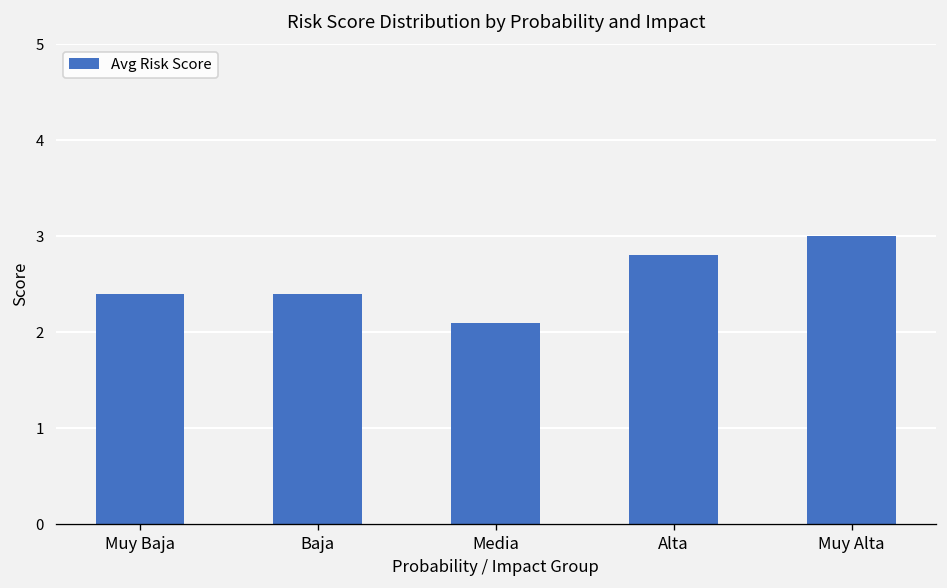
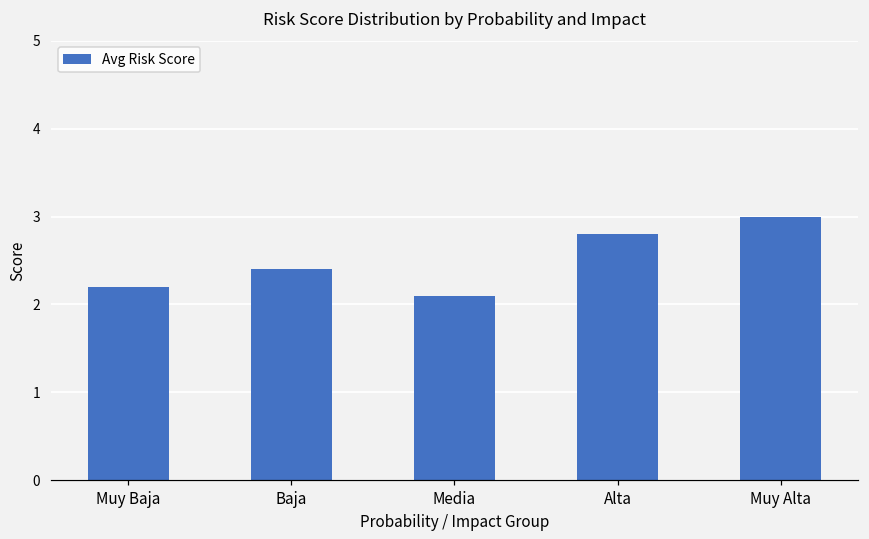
  {
-   "Muy Baja": 2.4,
+   "Muy Baja": 2.2,
    "Baja": 2.4,
    "Media": 2.1,
    "Alta": 2.8,
    "Muy Alta": 3.0
  }
